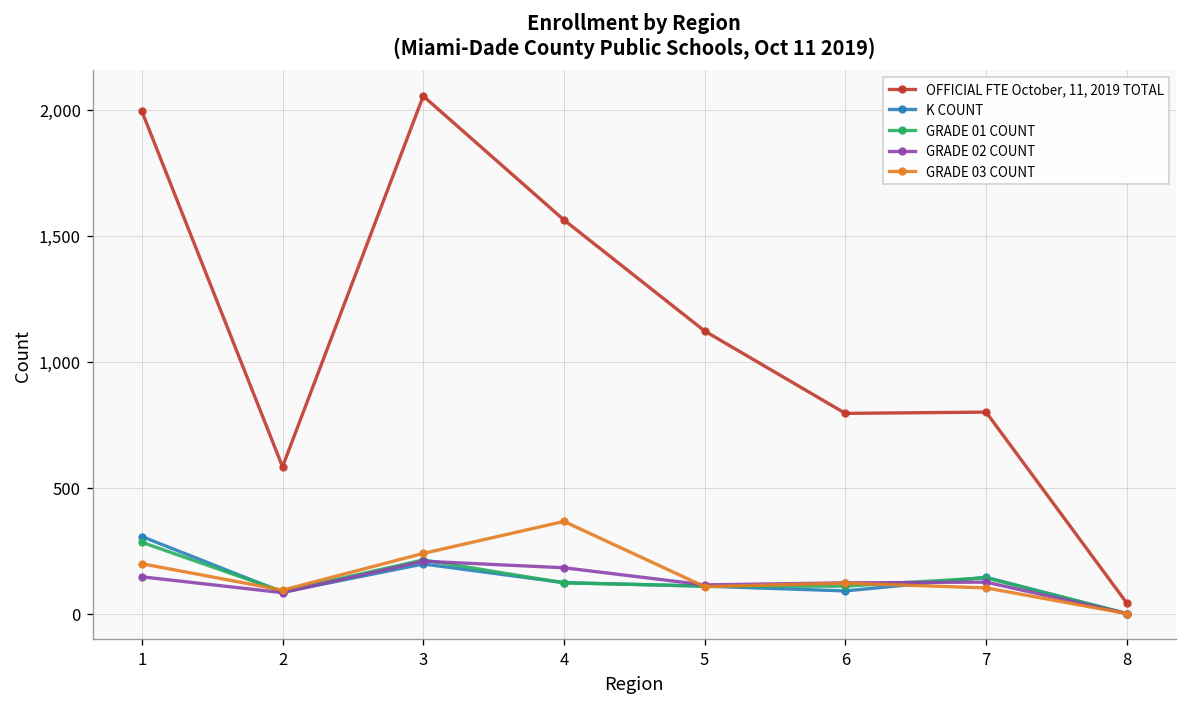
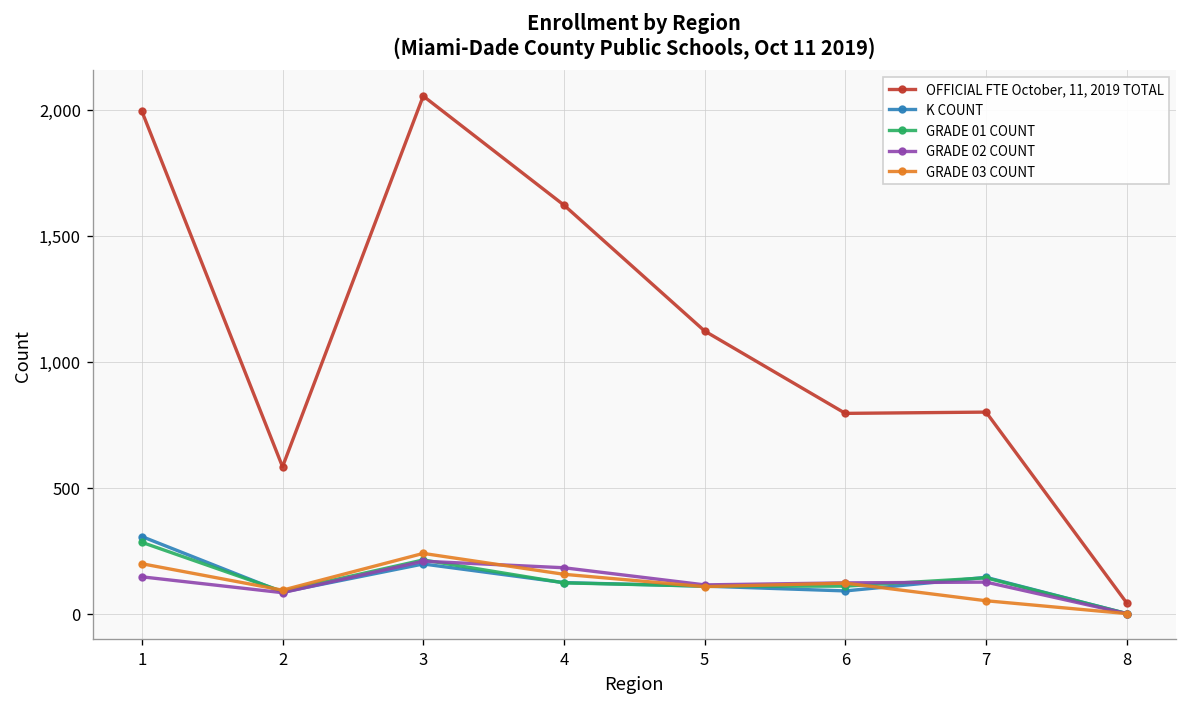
  {
    "OFFICIAL FTE October, 11, 2019 TOTAL": {
      "1": "2,000",
      "2": "580",
      "3": "2,060",
-     "4": "1,560",
+     "4": "1,620",
      "5": "1,120",
      "6": "800",
      "7": "800",
      "8": "40"
    },
    "K COUNT": {
      "1": "310",
      "6": "90"
    },
    "GRADE 01 COUNT": {
      "1": "280"
    },
    "GRADE 02 COUNT": {
      "1": "150",
      "4": "180",
      "7": "130"
    },
    "GRADE 03 COUNT": {
      "1": "200",
      "3": "240",
-     "4": "370",
-     "7": "100"
+     "4": "160",
+     "7": "50"
    }
  }
